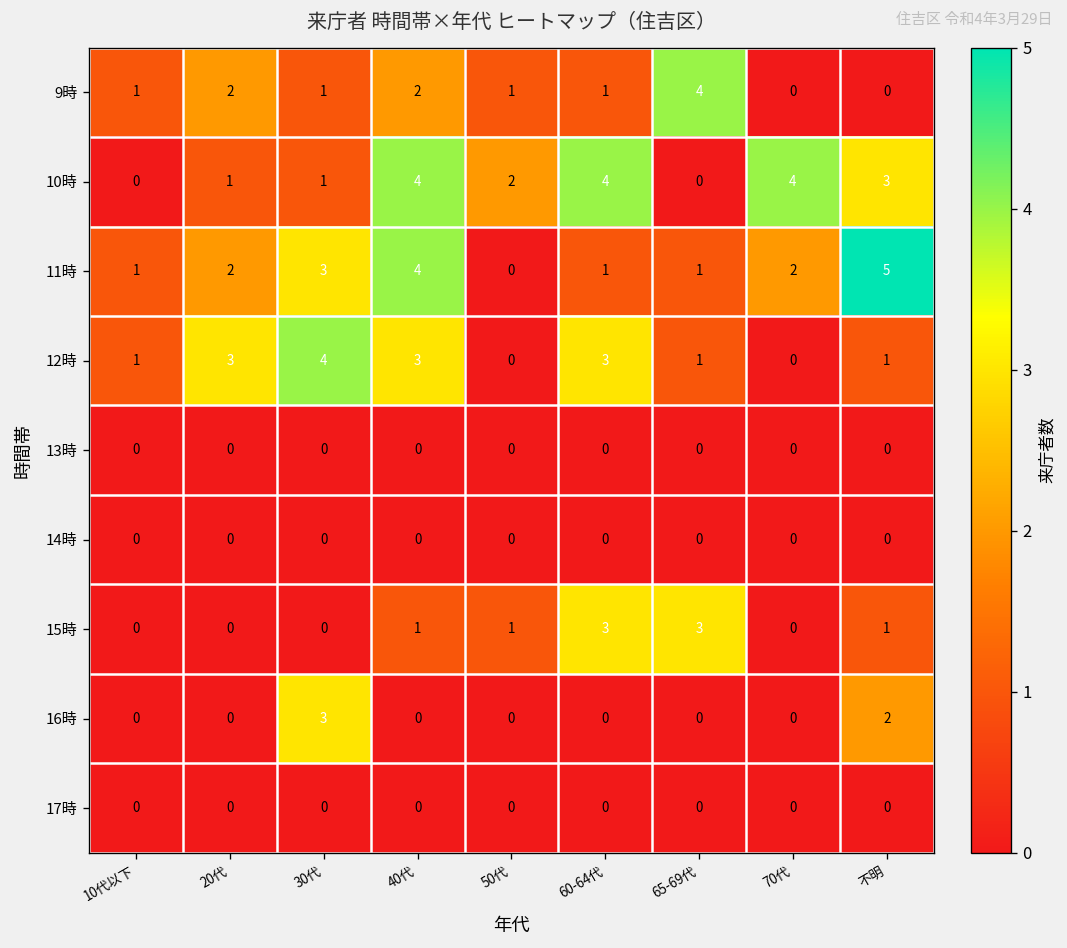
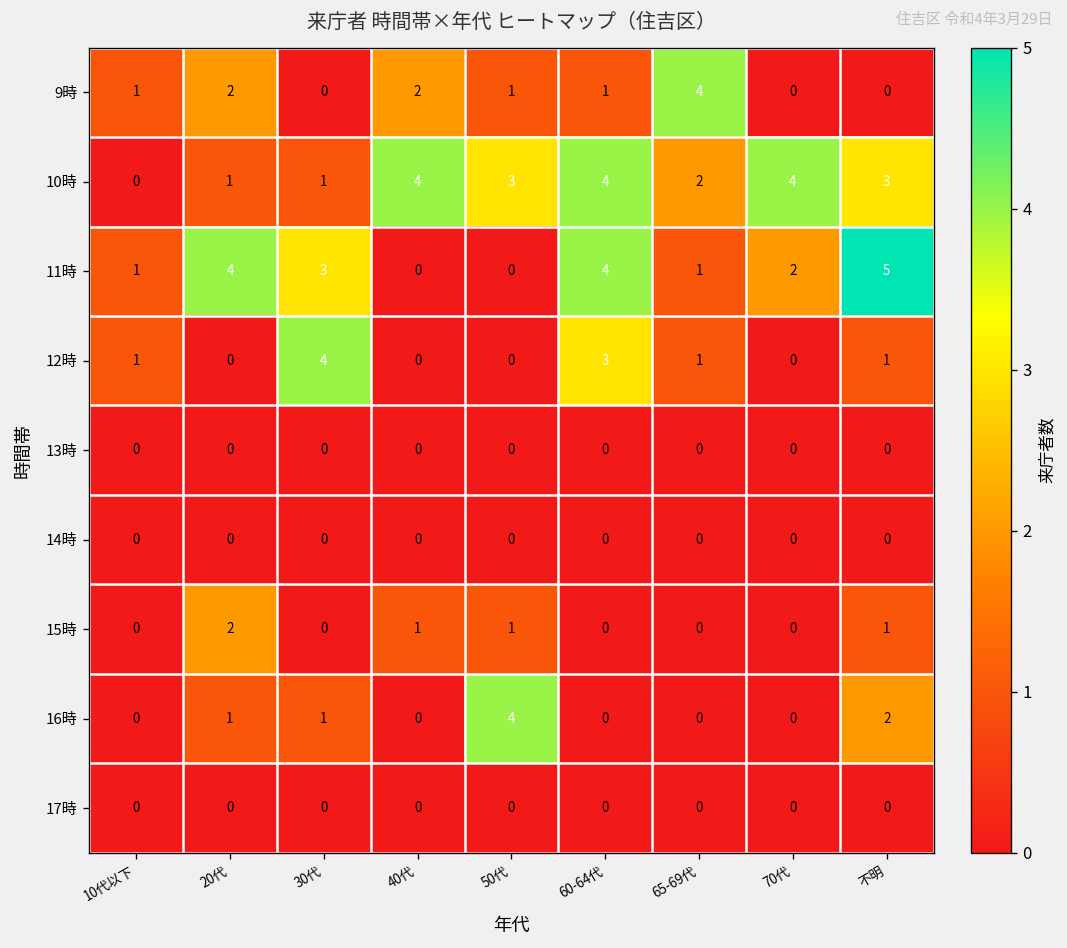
  {
    "9時": {
      "10代以下": 1,
      "20代": 2,
-     "30代": 1,
+     "30代": 0,
      "40代": 2,
      "50代": 1,
      "60-64代": 1,
      "65-69代": 4,
      "70代": 0,
      "不明": 0
    },
    "10時": {
      "10代以下": 0,
      "20代": 1,
      "30代": 1,
      "40代": 4,
-     "50代": 2,
+     "50代": 3,
      "60-64代": 4,
-     "65-69代": 0,
+     "65-69代": 2,
      "70代": 4,
      "不明": 3
    },
    "11時": {
      "10代以下": 1,
-     "20代": 2,
+     "20代": 4,
      "30代": 3,
-     "40代": 4,
+     "40代": 0,
      "50代": 0,
-     "60-64代": 1,
+     "60-64代": 4,
      "65-69代": 1,
      "70代": 2,
      "不明": 5
    },
    "12時": {
      "10代以下": 1,
-     "20代": 3,
+     "20代": 0,
      "30代": 4,
-     "40代": 3,
+     "40代": 0,
      "50代": 0,
      "60-64代": 3,
      "65-69代": 1,
      "70代": 0,
      "不明": 1
    },
    "13時": {
      "10代以下": 0,
      "20代": 0,
      "30代": 0,
      "40代": 0,
      "50代": 0,
      "60-64代": 0,
      "65-69代": 0,
      "70代": 0,
      "不明": 0
    },
    "14時": {
      "10代以下": 0,
      "20代": 0,
      "30代": 0,
      "40代": 0,
      "50代": 0,
      "60-64代": 0,
      "65-69代": 0,
      "70代": 0,
      "不明": 0
    },
    "15時": {
      "10代以下": 0,
-     "20代": 0,
+     "20代": 2,
      "30代": 0,
      "40代": 1,
      "50代": 1,
-     "60-64代": 3,
-     "65-69代": 3,
+     "60-64代": 0,
+     "65-69代": 0,
      "70代": 0,
      "不明": 1
    },
    "16時": {
      "10代以下": 0,
-     "20代": 0,
-     "30代": 3,
+     "20代": 1,
+     "30代": 1,
      "40代": 0,
-     "50代": 0,
+     "50代": 4,
      "60-64代": 0,
      "65-69代": 0,
      "70代": 0,
      "不明": 2
    },
    "17時": {
      "10代以下": 0,
      "20代": 0,
      "30代": 0,
      "40代": 0,
      "50代": 0,
      "60-64代": 0,
      "65-69代": 0,
      "70代": 0,
      "不明": 0
    }
  }
